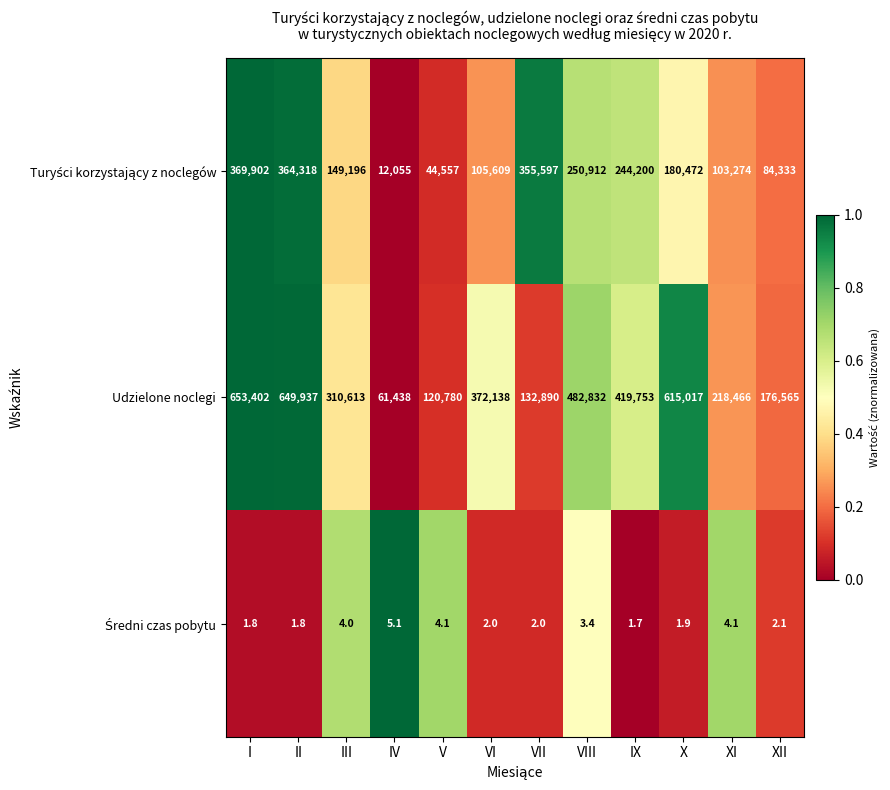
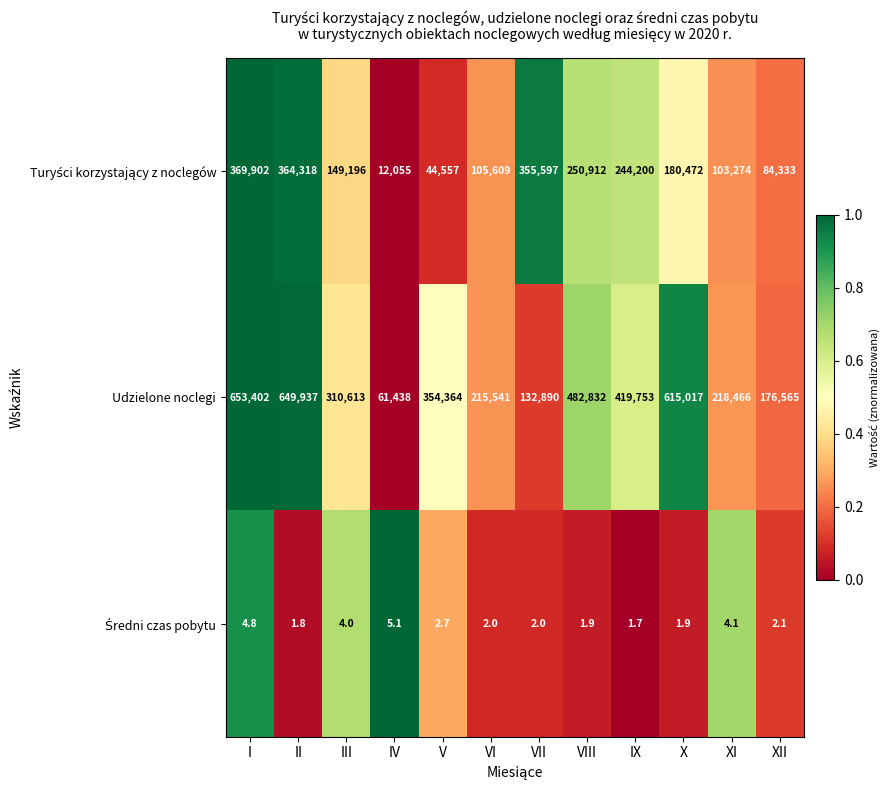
  {
    "Turyści korzystający z noclegów": {
      "I": "369,902",
      "II": "364,318",
      "III": "149,196",
      "IV": "12,055",
      "V": "44,557",
      "VI": "105,609",
      "VII": "355,597",
      "VIII": "250,912",
      "IX": "244,200",
      "X": "180,472",
      "XI": "103,274",
      "XII": "84,333"
    },
    "Udzielone noclegi": {
      "I": "653,402",
      "II": "649,937",
      "III": "310,613",
      "IV": "61,438",
-     "V": "120,780",
-     "VI": "372,138",
+     "V": "354,364",
+     "VI": "215,541",
      "VII": "132,890",
      "VIII": "482,832",
      "IX": "419,753",
      "X": "615,017",
      "XI": "218,466",
      "XII": "176,565"
    },
    "Średni czas pobytu": {
-     "I": "1.8",
+     "I": "4.8",
      "II": "1.8",
      "III": "4.0",
      "IV": "5.1",
-     "V": "4.1",
+     "V": "2.7",
      "VI": "2.0",
      "VII": "2.0",
-     "VIII": "3.4",
+     "VIII": "1.9",
      "IX": "1.7",
      "X": "1.9",
      "XI": "4.1",
      "XII": "2.1"
    }
  }
